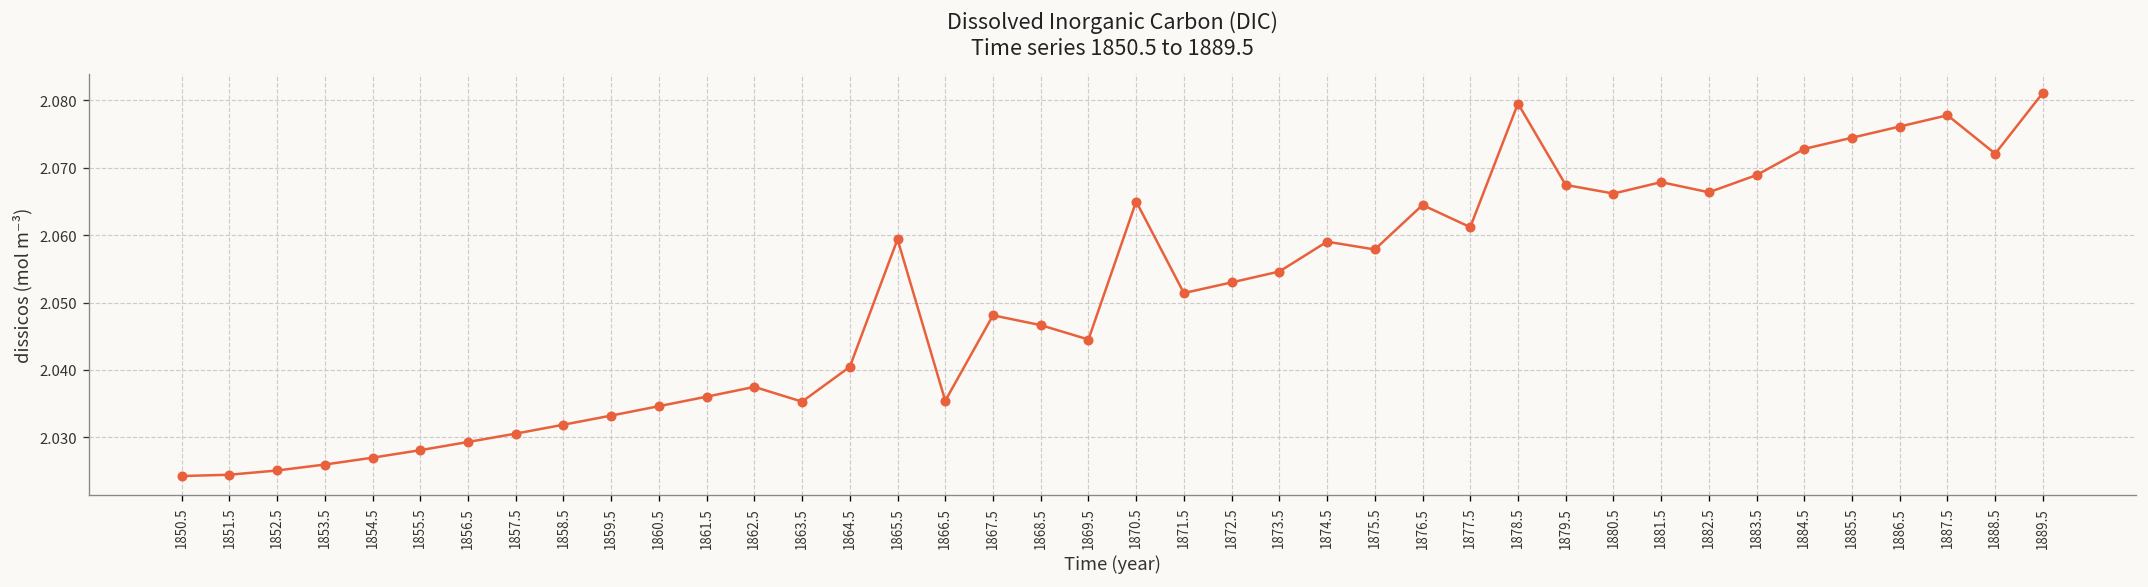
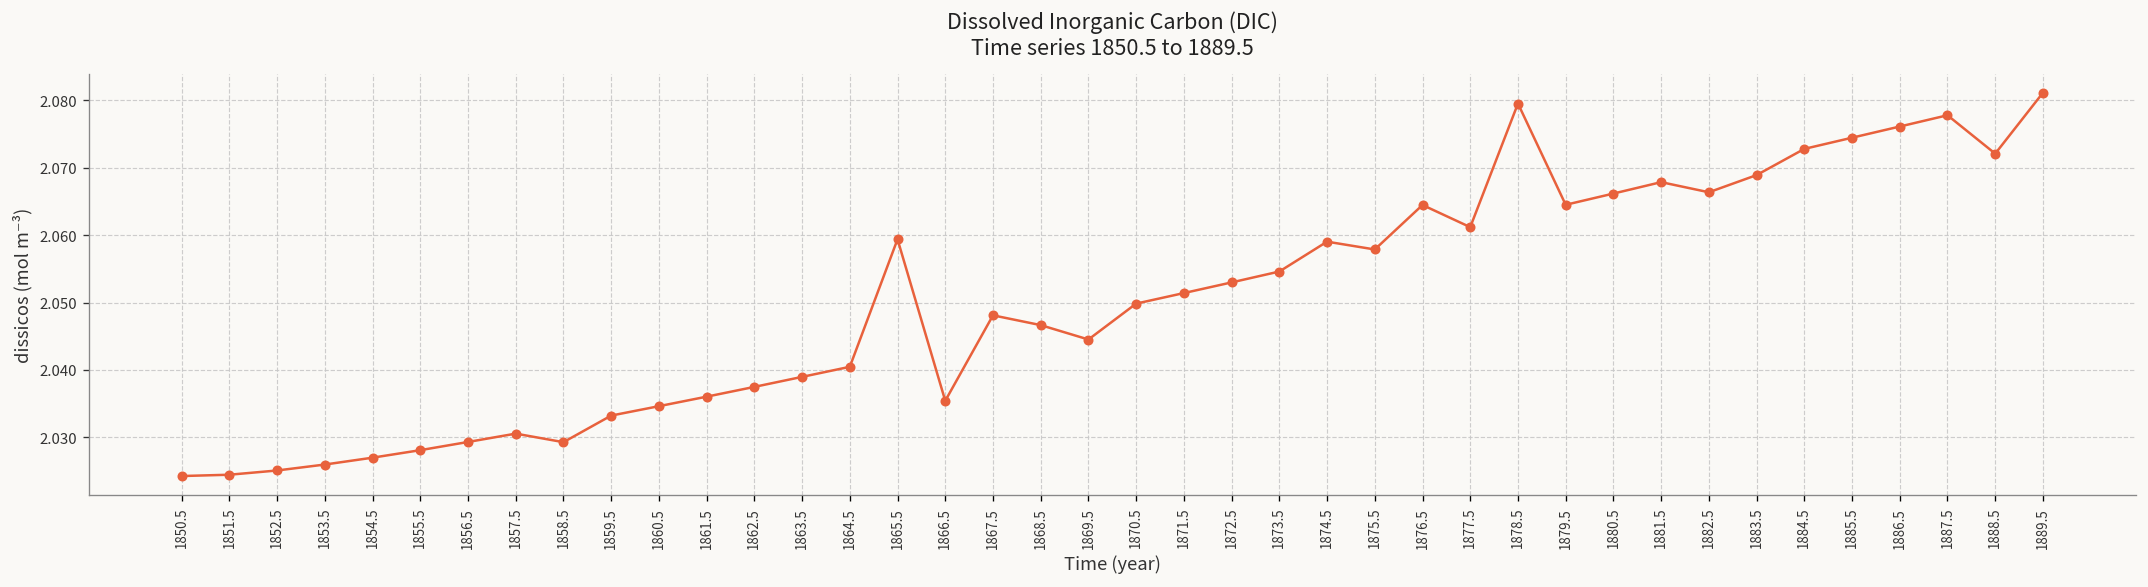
  {
    "1850.5": 2.024,
    "1851.5": 2.024,
    "1852.5": 2.025,
    "1853.5": 2.026,
    "1854.5": 2.027,
    "1855.5": 2.028,
    "1856.5": 2.029,
    "1857.5": 2.031,
-   "1858.5": 2.032,
+   "1858.5": 2.029,
    "1859.5": 2.033,
    "1860.5": 2.035,
    "1861.5": 2.036,
    "1862.5": 2.037,
-   "1863.5": 2.035,
+   "1863.5": 2.039,
    "1864.5": 2.040,
    "1865.5": 2.059,
    "1866.5": 2.035,
    "1867.5": 2.048,
    "1868.5": 2.047,
    "1869.5": 2.045,
-   "1870.5": 2.065,
+   "1870.5": 2.050,
    "1871.5": 2.051,
    "1872.5": 2.053,
    "1873.5": 2.055,
    "1874.5": 2.059,
    "1875.5": 2.058,
    "1876.5": 2.064,
    "1877.5": 2.061,
    "1878.5": 2.080,
-   "1879.5": 2.067,
+   "1879.5": 2.065,
    "1880.5": 2.066,
    "1881.5": 2.068,
    "1882.5": 2.066,
    "1883.5": 2.069,
    "1884.5": 2.073,
    "1885.5": 2.074,
    "1886.5": 2.076,
    "1887.5": 2.078,
    "1888.5": 2.072,
    "1889.5": 2.081
  }
